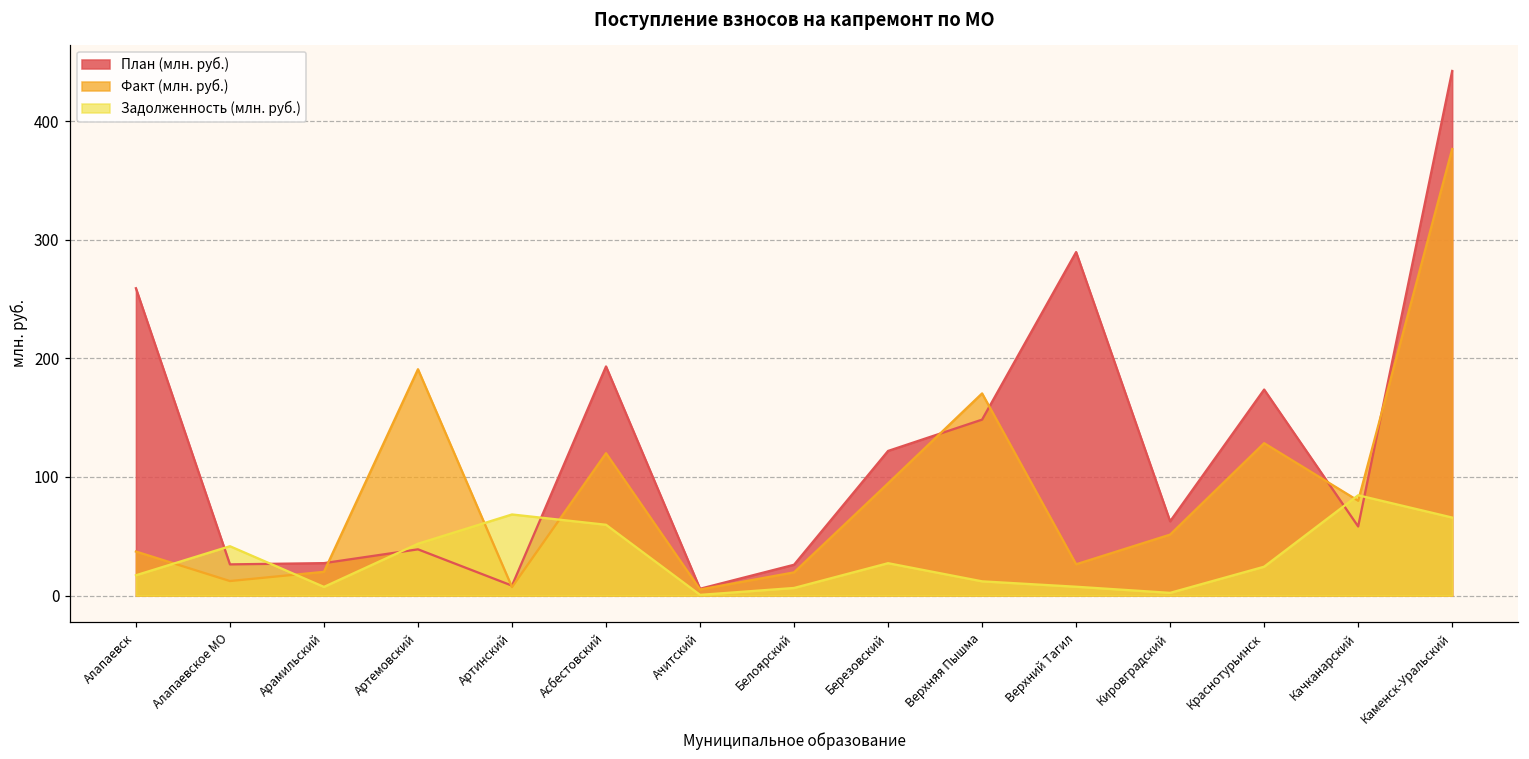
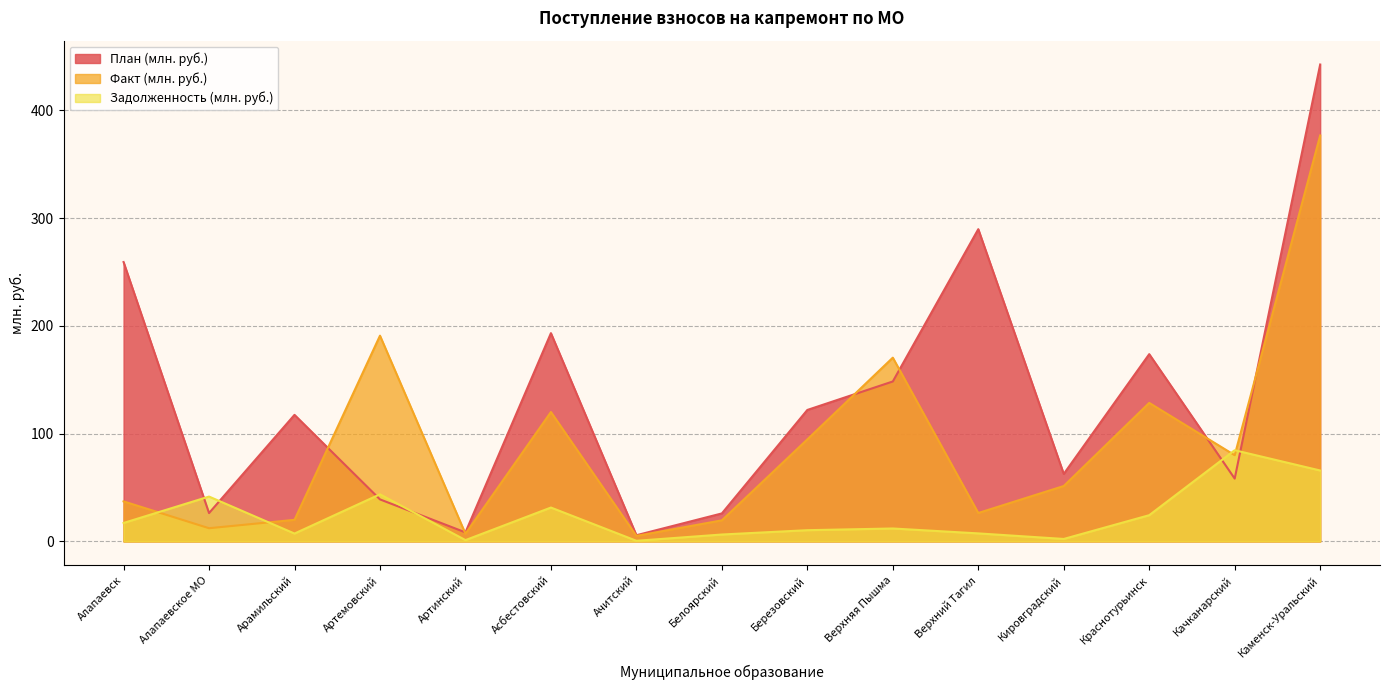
  {
    "План (млн. руб.)": {
      "Алапаевск": 259,
      "Алапаевское МО": 26,
-     "Арамильский": 27,
+     "Арамильский": 117,
      "Артемовский": 39,
      "Асбестовский": 193,
      "Белоярский": 26,
      "Березовский": 122,
      "Верхняя Пышма": 148,
      "Верхний Тагил": 290,
      "Кировградский": 63,
      "Краснотурьинск": 174,
      "Качканарский": 58,
      "Каменск-Уральский": 442
    },
    "Факт (млн. руб.)": {
      "Алапаевск": 37,
      "Алапаевское МО": 12,
      "Арамильский": 20,
      "Артемовский": 191,
      "Асбестовский": 120,
      "Белоярский": 20,
      "Березовский": 95,
      "Верхняя Пышма": 170,
      "Верхний Тагил": 26,
      "Кировградский": 51,
      "Краснотурьинск": 129,
      "Качканарский": 80,
      "Каменск-Уральский": 377
    },
    "Задолженность (млн. руб.)": {
      "Алапаевск": 17,
      "Алапаевское МО": 42,
      "Арамильский": 7,
      "Артемовский": 44,
-     "Артинский": 68,
-     "Асбестовский": 60,
+     "Артинский": 1,
+     "Асбестовский": 31,
      "Ачитский": 1,
      "Белоярский": 6,
-     "Березовский": 27,
+     "Березовский": 10,
      "Верхняя Пышма": 12,
      "Верхний Тагил": 7,
      "Кировградский": 2,
      "Краснотурьинск": 24,
      "Качканарский": 85,
      "Каменск-Уральский": 66
    }
  }
